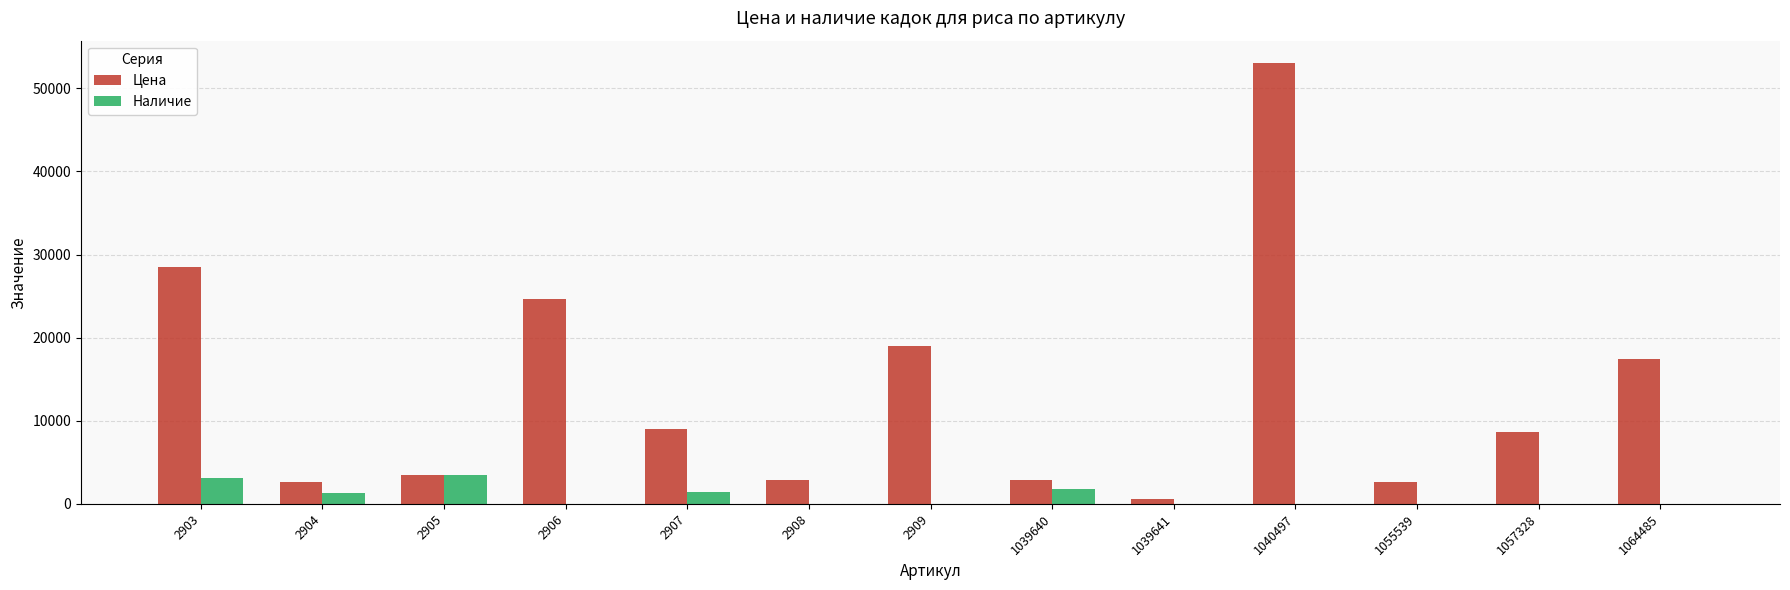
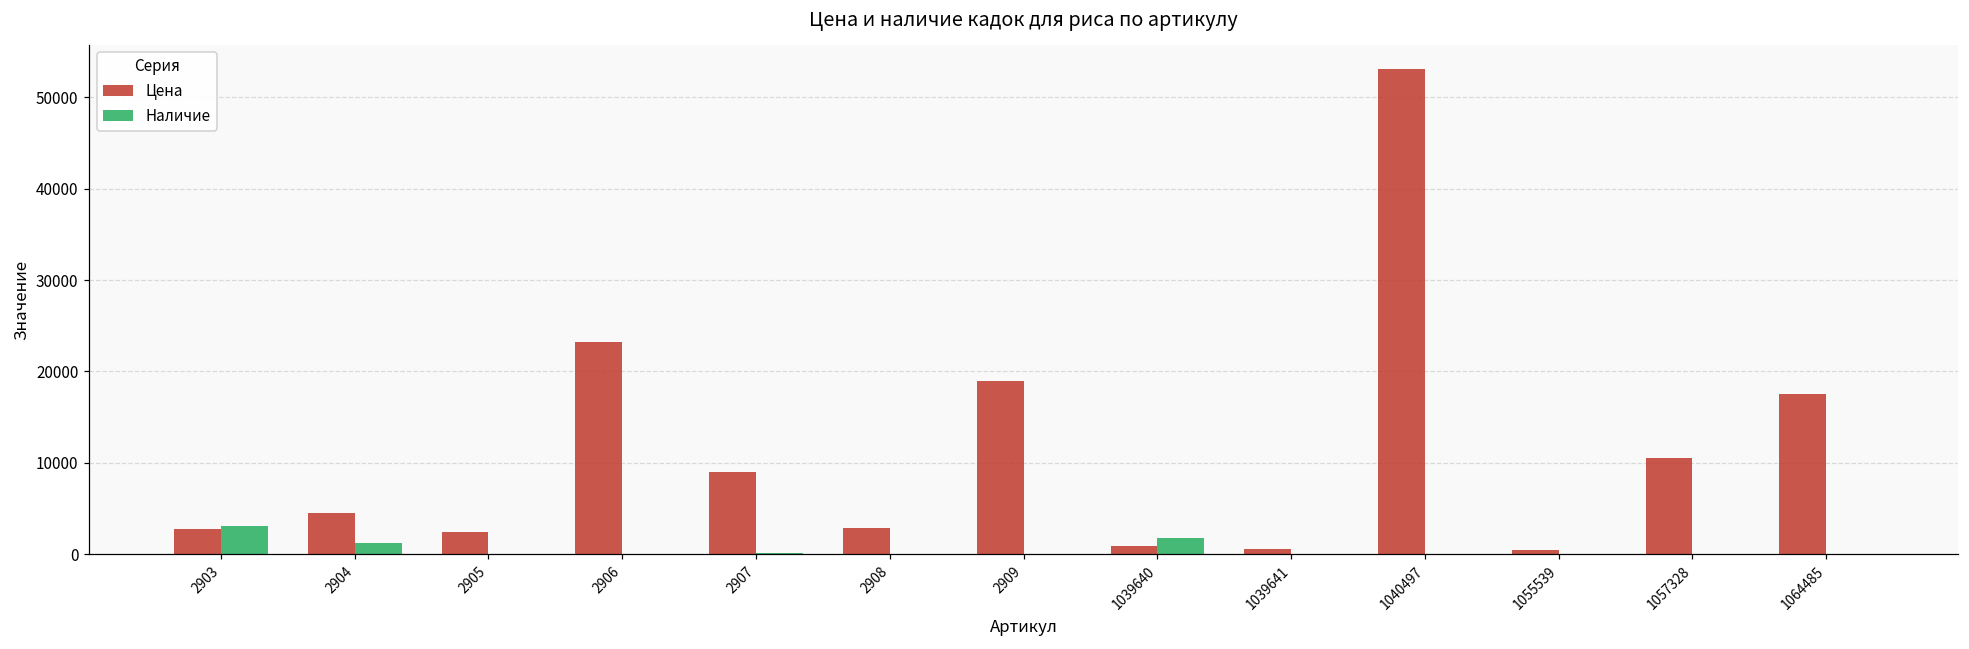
  {
    "Цена": {
-     "2903": 29000,
-     "2904": 3000,
-     "2905": 4000,
-     "2906": 25000,
+     "2903": 3000,
+     "2904": 5000,
+     "2905": 2000,
+     "2906": 23000,
      "2907": 9000,
      "2908": 3000,
      "2909": 19000,
-     "1039640": 3000,
+     "1039640": 1000,
      "1039641": 1000,
      "1040497": 53000,
-     "1055539": 3000,
-     "1057328": 9000,
+     "1055539": 0,
+     "1057328": 11000,
      "1064485": 17000
    },
    "Наличие": {
      "2903": 3000,
      "2904": 1000,
-     "2905": 4000,
-     "2907": 1000,
+     "2905": 0,
+     "2907": 0,
      "2908": 0,
      "2909": 0,
      "1039640": 2000,
      "1039641": 0,
      "1040497": 0,
      "1055539": 0,
      "1057328": 0,
      "1064485": 0
    }
  }
